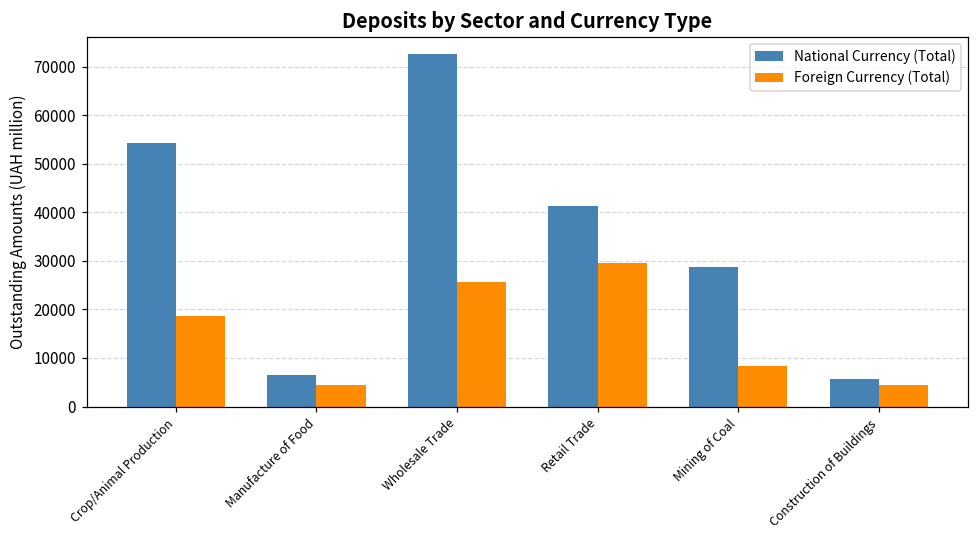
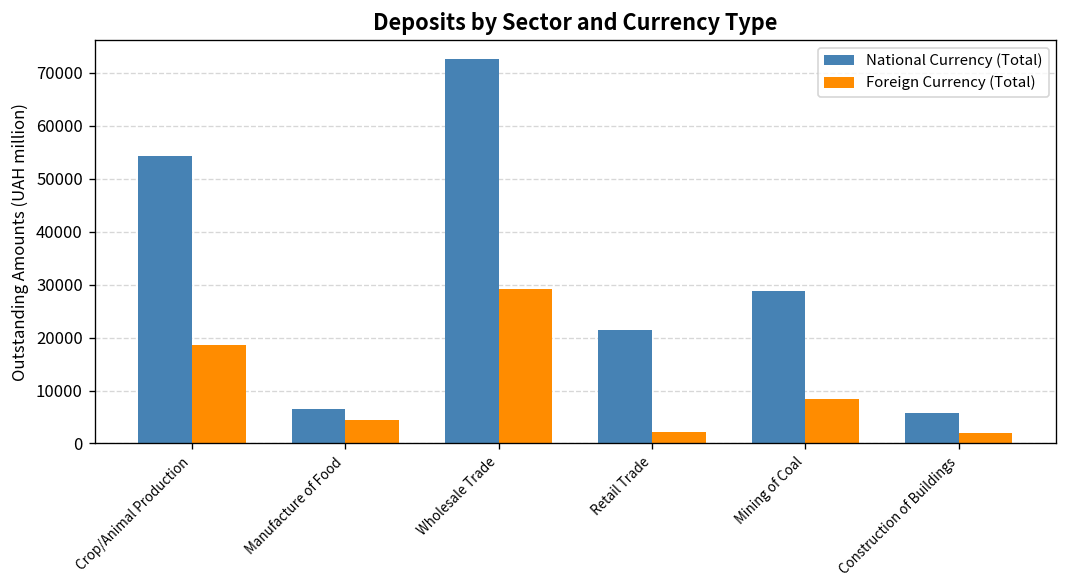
  {
    "National Currency (Total)": {
      "Crop/Animal Production": 54000,
      "Manufacture of Food": 7000,
      "Wholesale Trade": 73000,
-     "Retail Trade": 41000,
+     "Retail Trade": 21000,
      "Mining of Coal": 29000,
      "Construction of Buildings": 6000
    },
    "Foreign Currency (Total)": {
      "Crop/Animal Production": 19000,
      "Manufacture of Food": 4000,
-     "Wholesale Trade": 26000,
-     "Retail Trade": 29000,
+     "Wholesale Trade": 29000,
+     "Retail Trade": 2000,
      "Mining of Coal": 8000,
-     "Construction of Buildings": 4000
+     "Construction of Buildings": 2000
    }
  }
